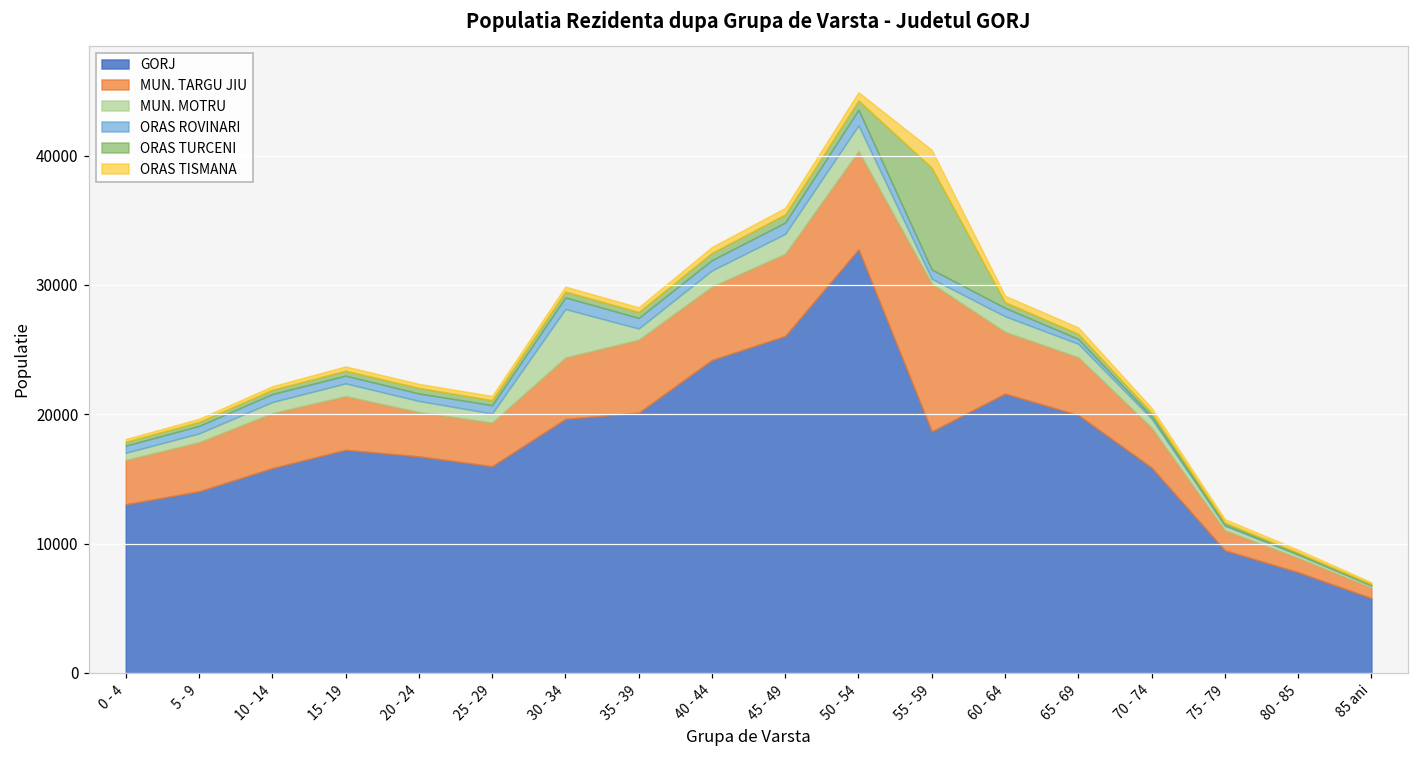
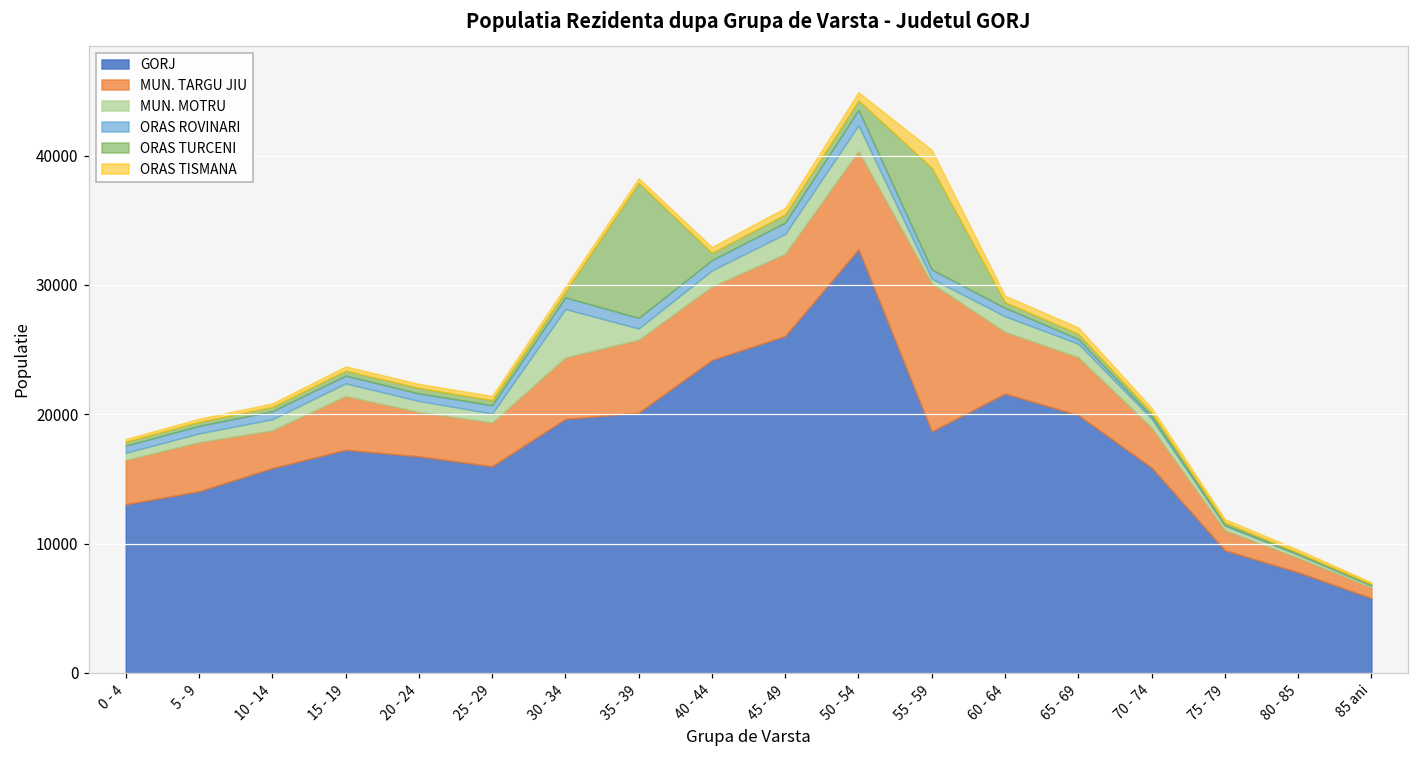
  {
    "MUN. TARGU JIU": {
      "0 - 4": 3400,
      "5 - 9": 3800,
-     "10 - 14": 4300,
+     "10 - 14": 2900,
      "15 - 19": 4200,
      "20 - 24": 3400,
      "25 - 29": 3400,
      "30 - 34": 4800,
      "35 - 39": 5600,
      "40 - 44": 5700,
      "45 - 49": 6400,
      "50 - 54": 7600,
      "55 - 59": 11400,
      "60 - 64": 4800,
      "65 - 69": 4500,
      "70 - 74": 3100,
      "75 - 79": 1600,
      "80 - 85": 1100
    },
    "MUN. MOTRU": {
      "0 - 4": 600,
      "5 - 9": 700,
      "10 - 14": 900,
      "15 - 19": 1000,
      "20 - 24": 900,
      "25 - 29": 700,
      "30 - 34": 3700,
      "35 - 39": 900,
      "40 - 44": 1200,
      "45 - 49": 1500,
      "50 - 54": 2000,
      "55 - 59": 400,
      "60 - 64": 1200,
      "65 - 69": 1000
    },
    "ORAS TURCENI": {
      "5 - 9": 300,
      "10 - 14": 300,
      "15 - 19": 400,
      "20 - 24": 400,
      "25 - 29": 400,
      "30 - 34": 500,
-     "35 - 39": 500,
+     "35 - 39": 10400,
      "40 - 44": 600,
      "45 - 49": 600,
      "50 - 54": 700,
      "55 - 59": 7900,
      "60 - 64": 400,
      "65 - 69": 400,
      "70 - 74": 300
    },
    "ORAS TISMANA": {
      "5 - 9": 200,
      "10 - 14": 300,
      "15 - 19": 300,
      "20 - 24": 300,
      "25 - 29": 300,
      "30 - 34": 400,
      "35 - 39": 400,
      "40 - 44": 400,
      "45 - 49": 500,
      "50 - 54": 600,
      "55 - 59": 1400,
      "60 - 64": 500,
      "65 - 69": 500,
      "70 - 74": 400,
      "75 - 79": 300,
      "80 - 85": 200
    }
  }
